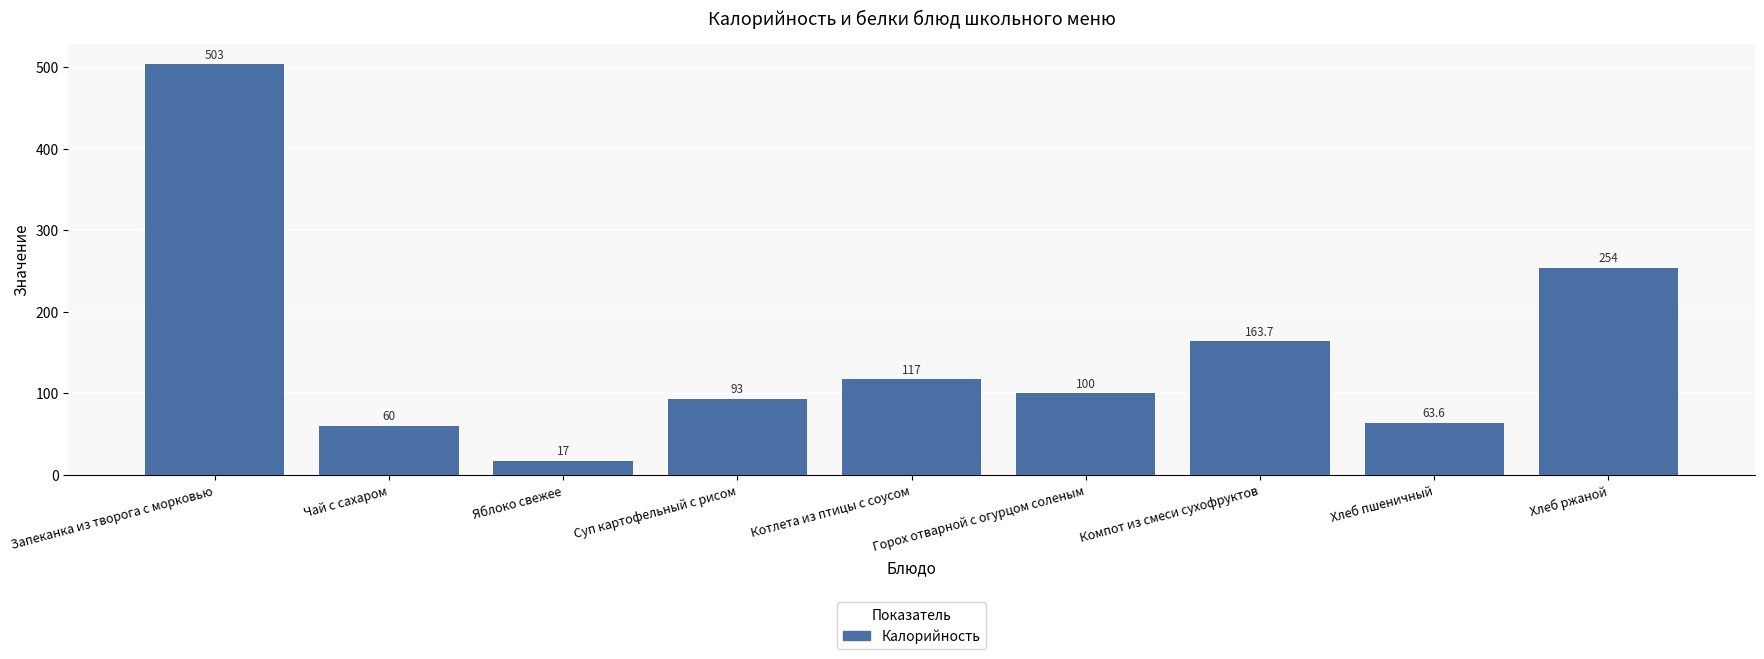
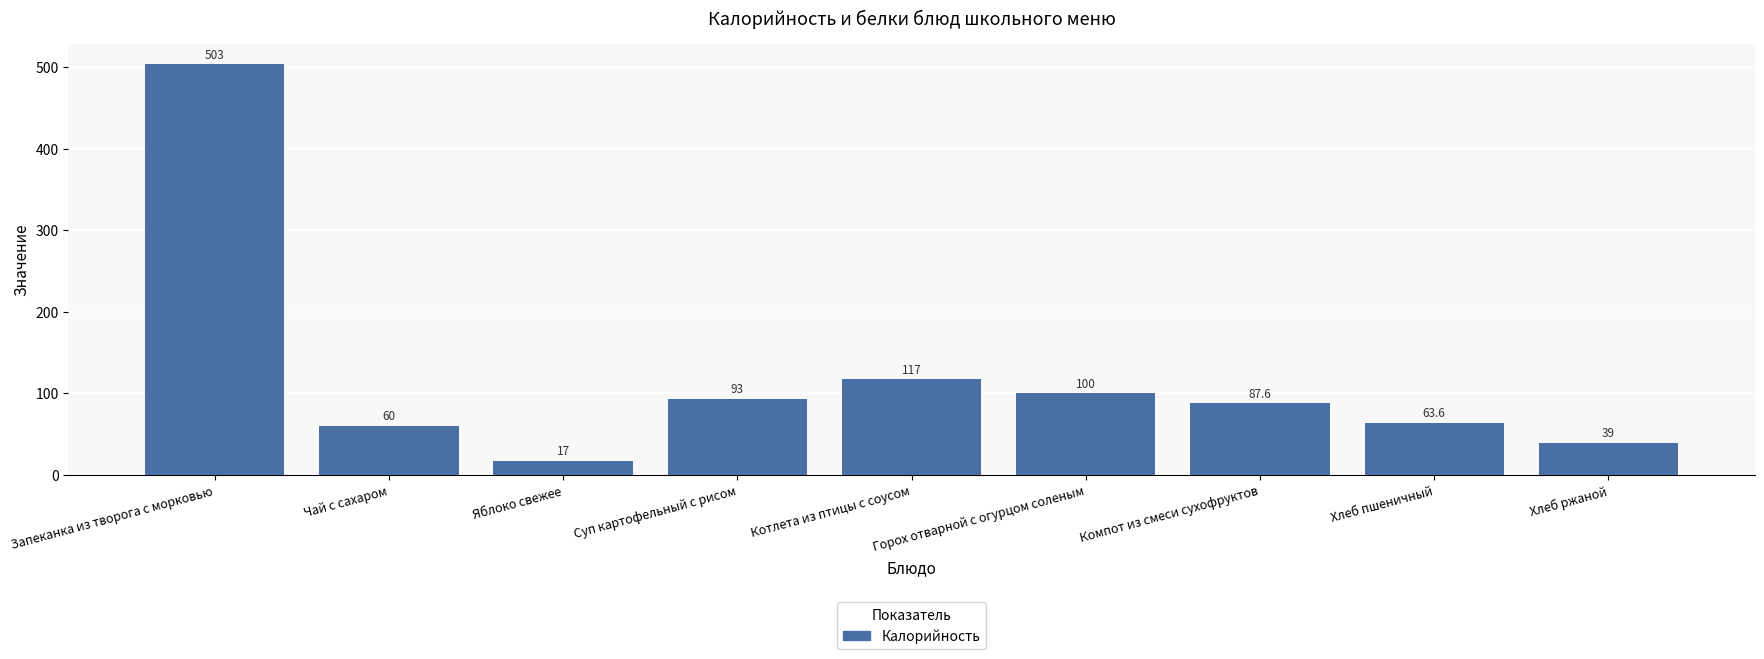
  {
    "Запеканка из творога с морковью": 503,
    "Чай с сахаром": 60,
    "Яблоко свежее": 17,
    "Суп картофельный с рисом": 93,
    "Котлета из птицы с соусом": 117,
    "Горох отварной с огурцом соленым": 100,
-   "Компот из смеси сухофруктов": 163.7,
+   "Компот из смеси сухофруктов": 87.6,
    "Хлеб пшеничный": 63.6,
-   "Хлеб ржаной": 254
+   "Хлеб ржаной": 39
  }
